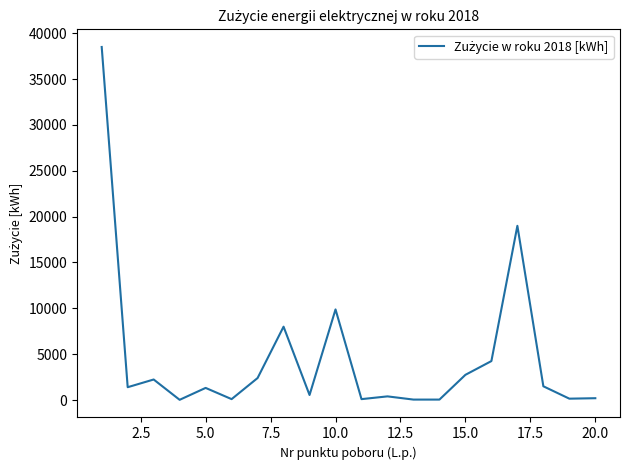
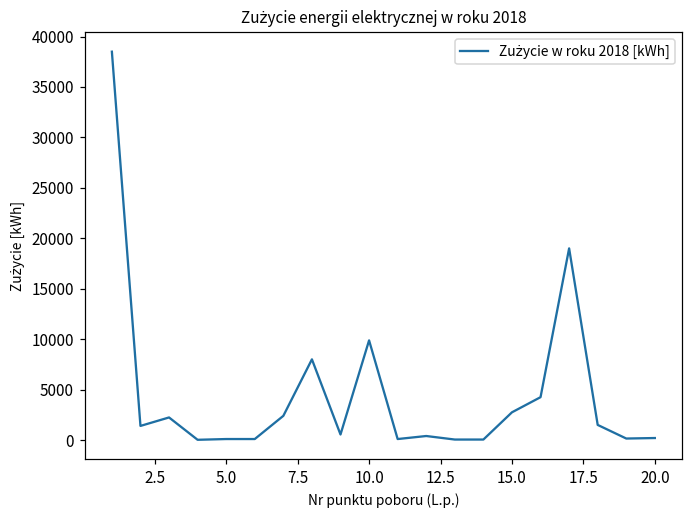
  {
-   "5.0": 1000,
+   "5.0": 0,
    "10.0": 10000,
    "15.0": 3000,
    "20.0": 0
  }
